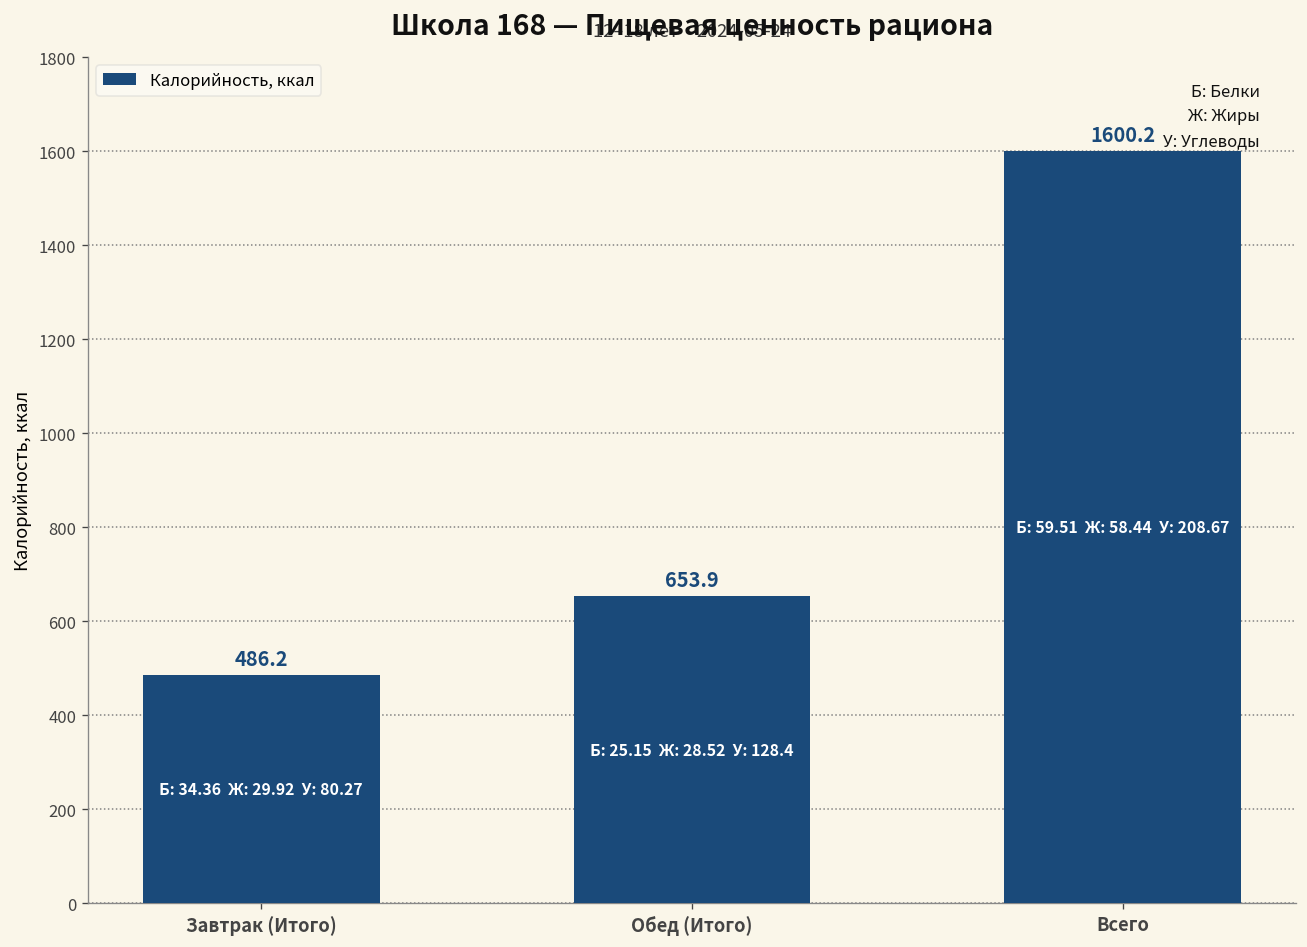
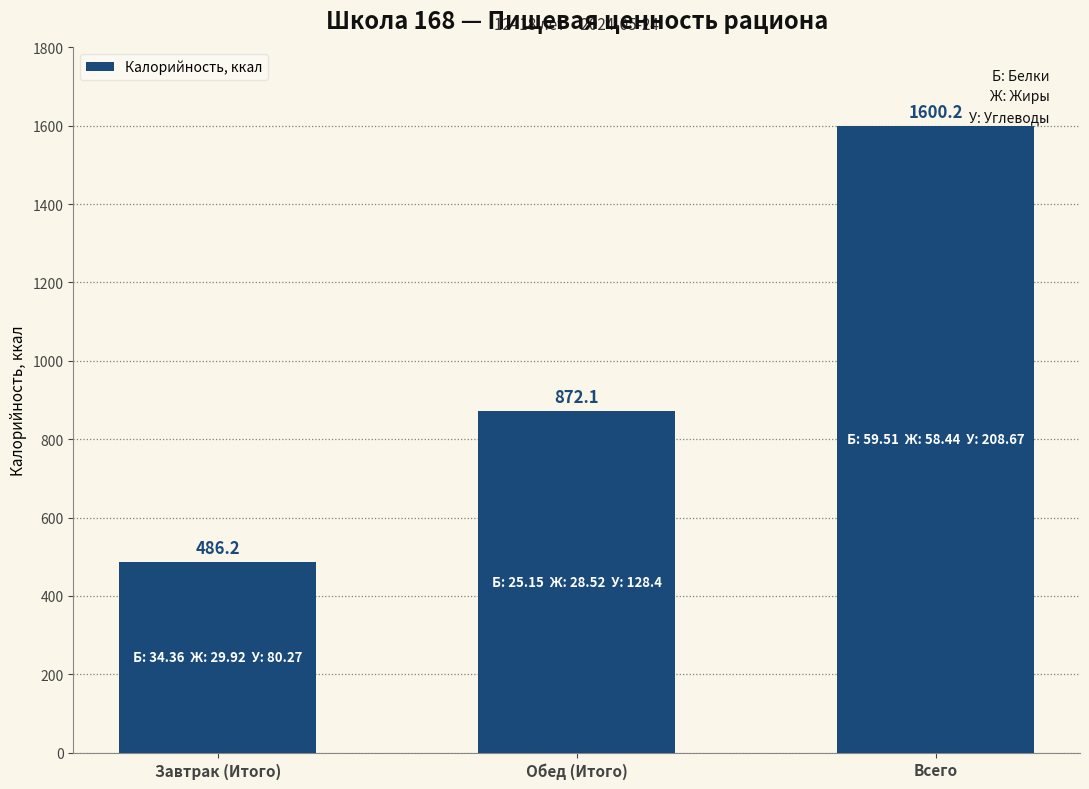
  {
    "Завтрак (Итого)": 486.2,
-   "Обед (Итого)": 653.9,
+   "Обед (Итого)": 872.1,
    "Всего": 1600.2
  }
